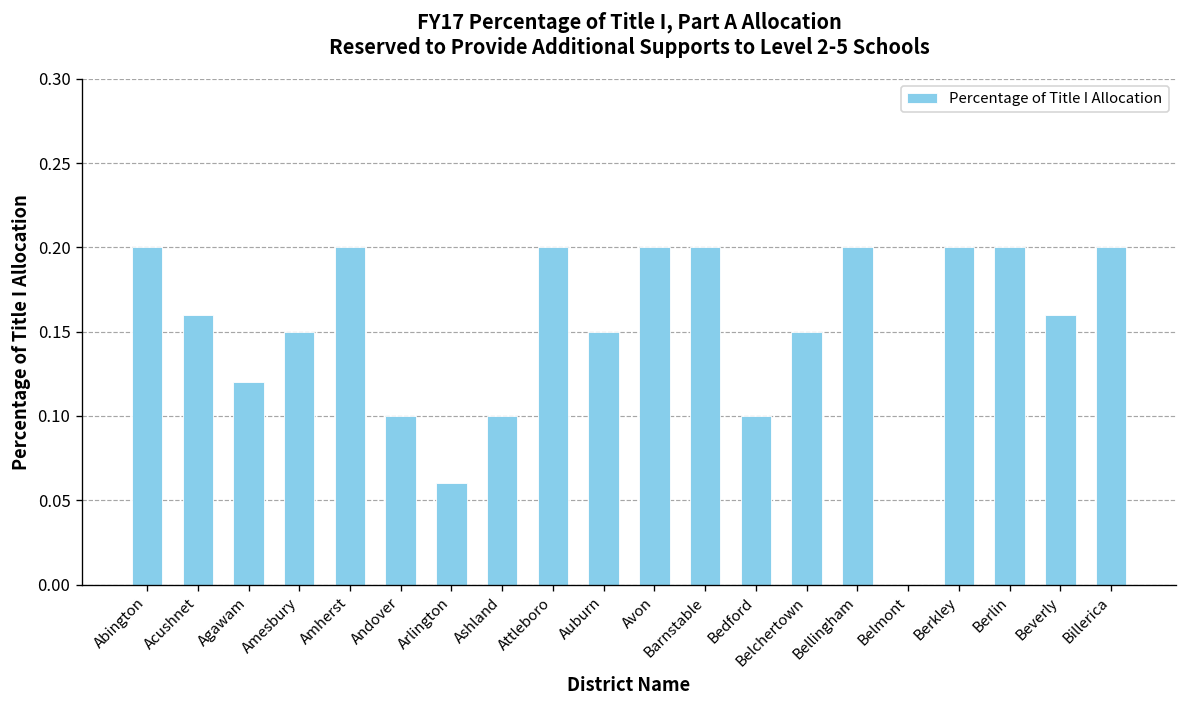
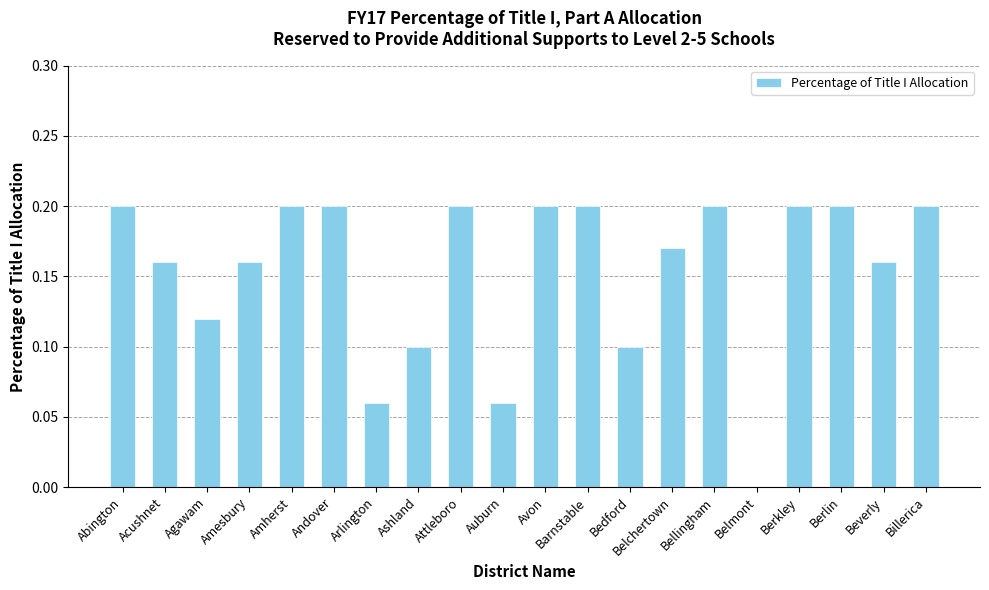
  {
    "Abington": 0.20,
    "Acushnet": 0.16,
    "Agawam": 0.12,
-   "Amesbury": 0.15,
+   "Amesbury": 0.16,
    "Amherst": 0.20,
-   "Andover": 0.1,
+   "Andover": 0.2,
    "Arlington": 0.06,
    "Ashland": 0.10,
    "Attleboro": 0.20,
-   "Auburn": 0.15,
+   "Auburn": 0.06,
    "Avon": 0.20,
    "Barnstable": 0.20,
    "Bedford": 0.10,
-   "Belchertown": 0.15,
+   "Belchertown": 0.17,
    "Bellingham": 0.20,
    "Belmont": 0.00,
    "Berkley": 0.20,
    "Berlin": 0.20,
    "Beverly": 0.16,
    "Billerica": 0.20
  }
